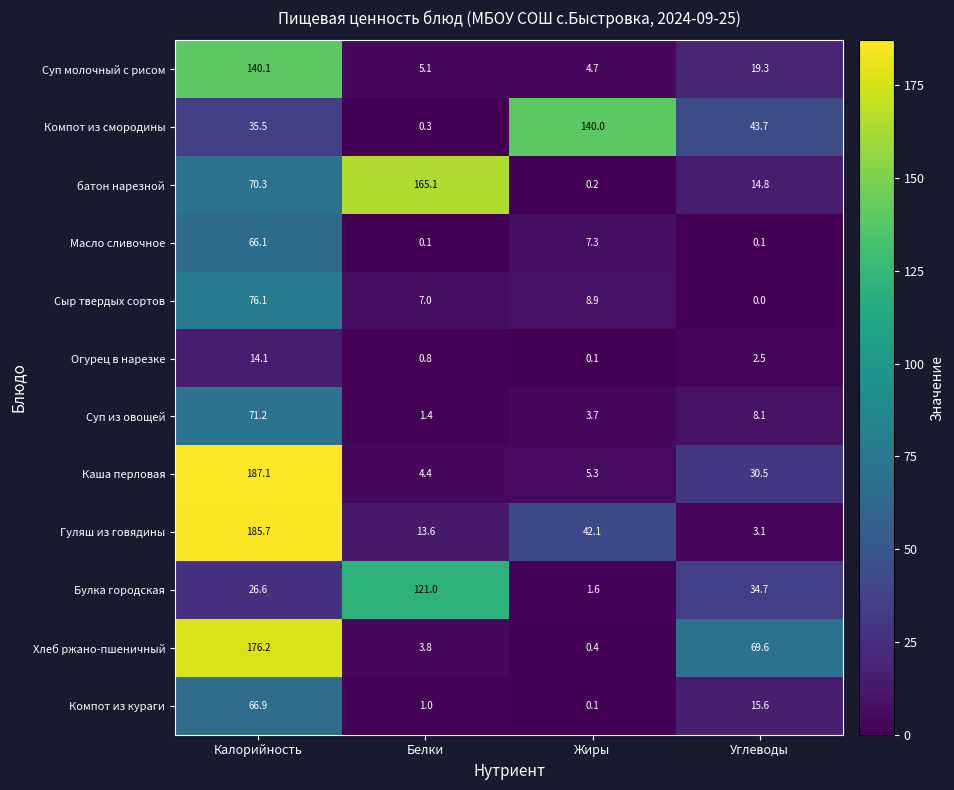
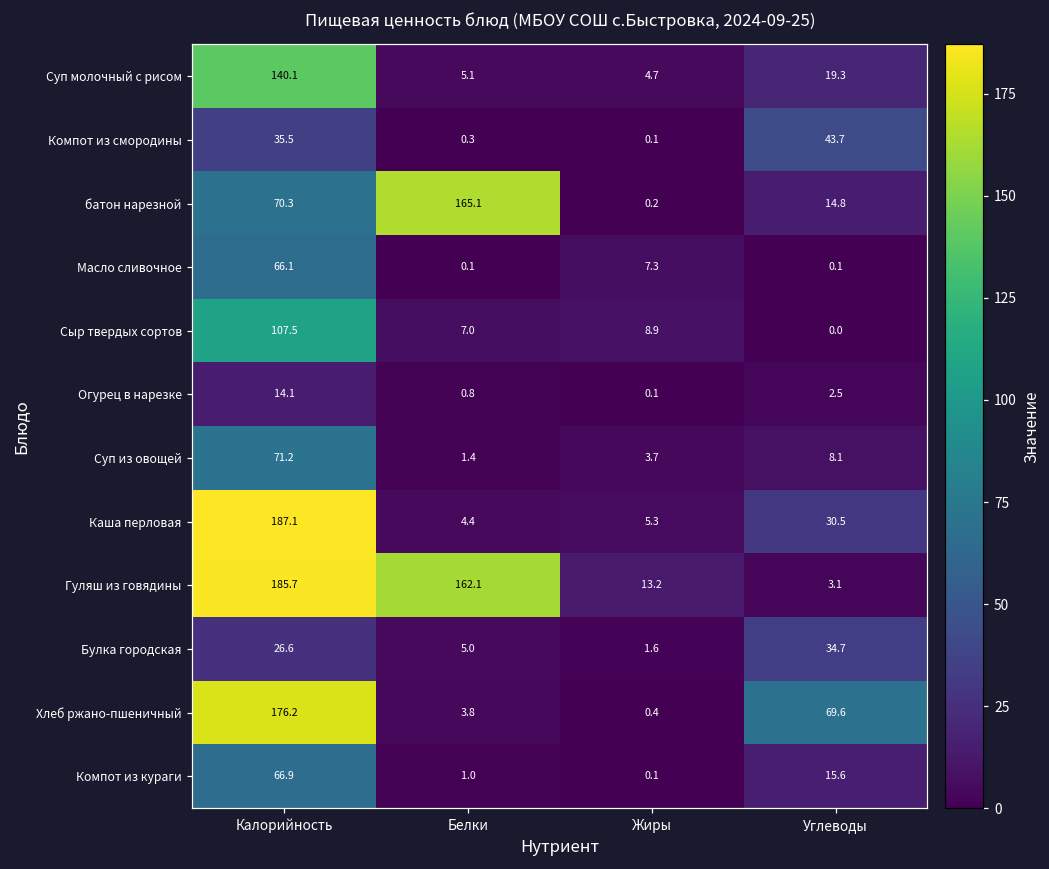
  {
    "Суп молочный с рисом": {
      "Калорийность": 140.1,
      "Белки": 5.1,
      "Жиры": 4.7,
      "Углеводы": 19.3
    },
    "Компот из смородины": {
      "Калорийность": 35.5,
      "Белки": 0.3,
-     "Жиры": 140.0,
+     "Жиры": 0.1,
      "Углеводы": 43.7
    },
    "батон нарезной": {
      "Калорийность": 70.3,
      "Белки": 165.1,
      "Жиры": 0.2,
      "Углеводы": 14.8
    },
    "Масло сливочное": {
      "Калорийность": 66.1,
      "Белки": 0.1,
      "Жиры": 7.3,
      "Углеводы": 0.1
    },
    "Сыр твердых сортов": {
-     "Калорийность": 76.1,
+     "Калорийность": 107.5,
      "Белки": 7.0,
      "Жиры": 8.9,
      "Углеводы": 0.0
    },
    "Огурец в нарезке": {
      "Калорийность": 14.1,
      "Белки": 0.8,
      "Жиры": 0.1,
      "Углеводы": 2.5
    },
    "Суп из овощей": {
      "Калорийность": 71.2,
      "Белки": 1.4,
      "Жиры": 3.7,
      "Углеводы": 8.1
    },
    "Каша перловая": {
      "Калорийность": 187.1,
      "Белки": 4.4,
      "Жиры": 5.3,
      "Углеводы": 30.5
    },
    "Гуляш из говядины": {
      "Калорийность": 185.7,
-     "Белки": 13.6,
-     "Жиры": 42.1,
+     "Белки": 162.1,
+     "Жиры": 13.2,
      "Углеводы": 3.1
    },
    "Булка городская": {
      "Калорийность": 26.6,
-     "Белки": 121.0,
+     "Белки": 5.0,
      "Жиры": 1.6,
      "Углеводы": 34.7
    },
    "Хлеб ржано-пшеничный": {
      "Калорийность": 176.2,
      "Белки": 3.8,
      "Жиры": 0.4,
      "Углеводы": 69.6
    },
    "Компот из кураги": {
      "Калорийность": 66.9,
      "Белки": 1.0,
      "Жиры": 0.1,
      "Углеводы": 15.6
    }
  }
